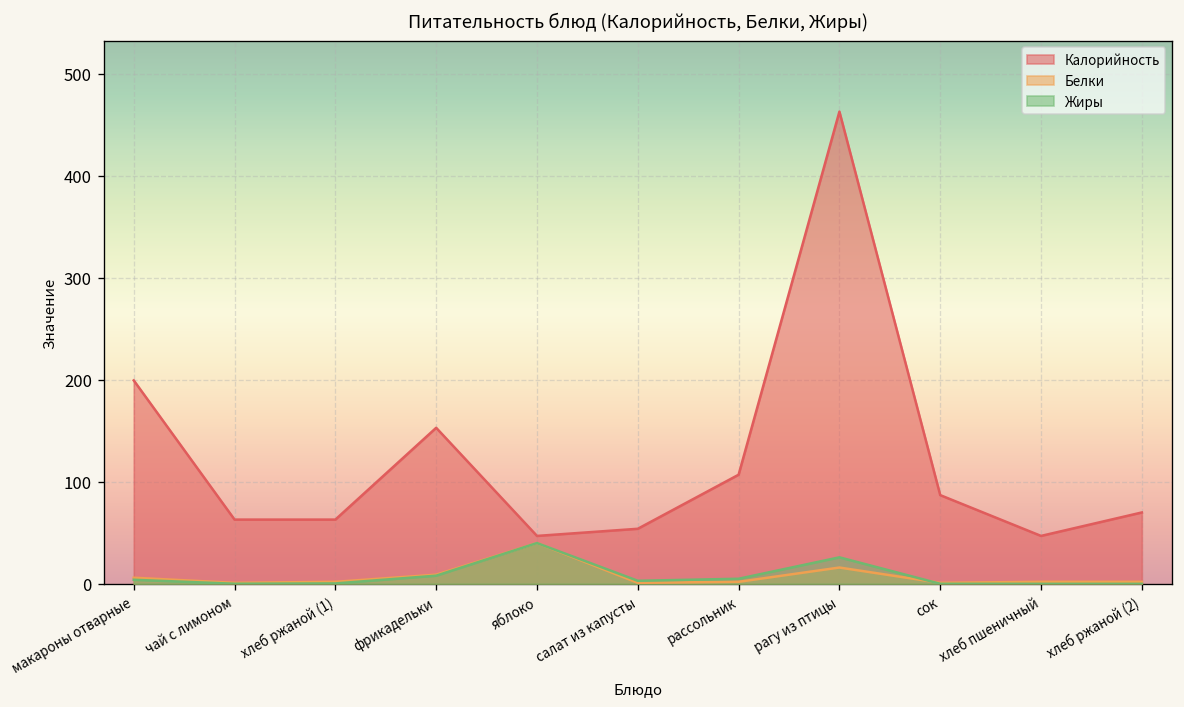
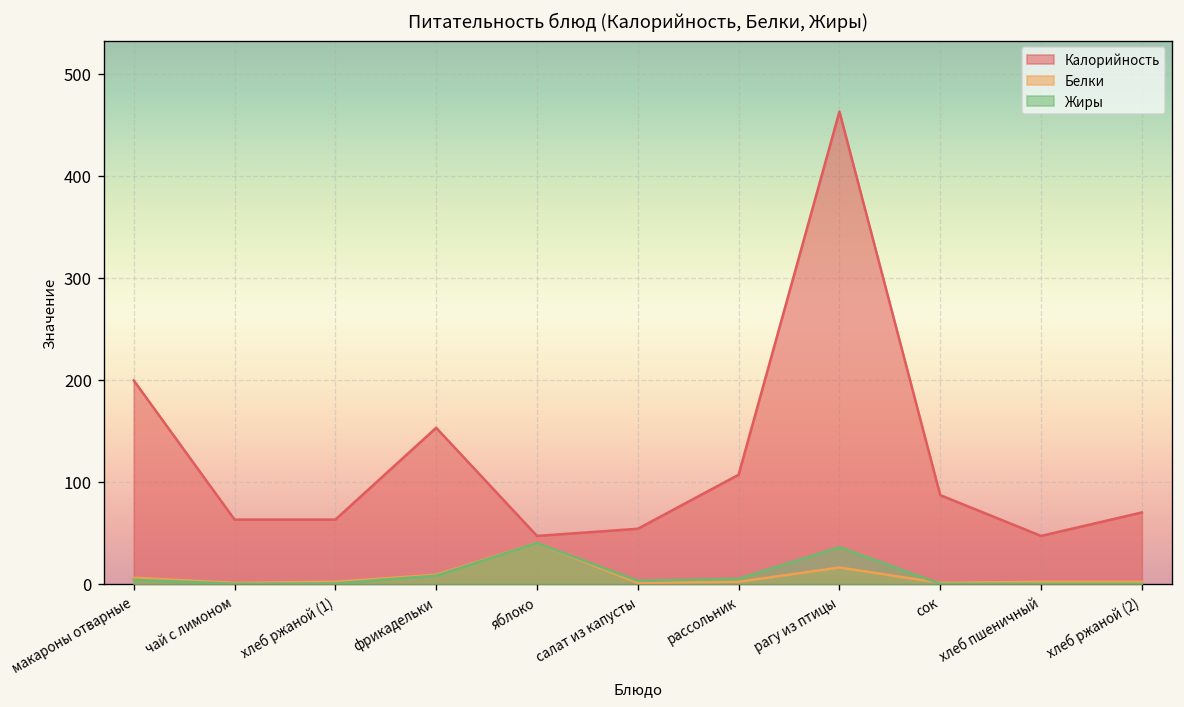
  {
    "Жиры": {
      "рассольник": 10,
-     "рагу из птицы": 30
+     "рагу из птицы": 40
    }
  }
